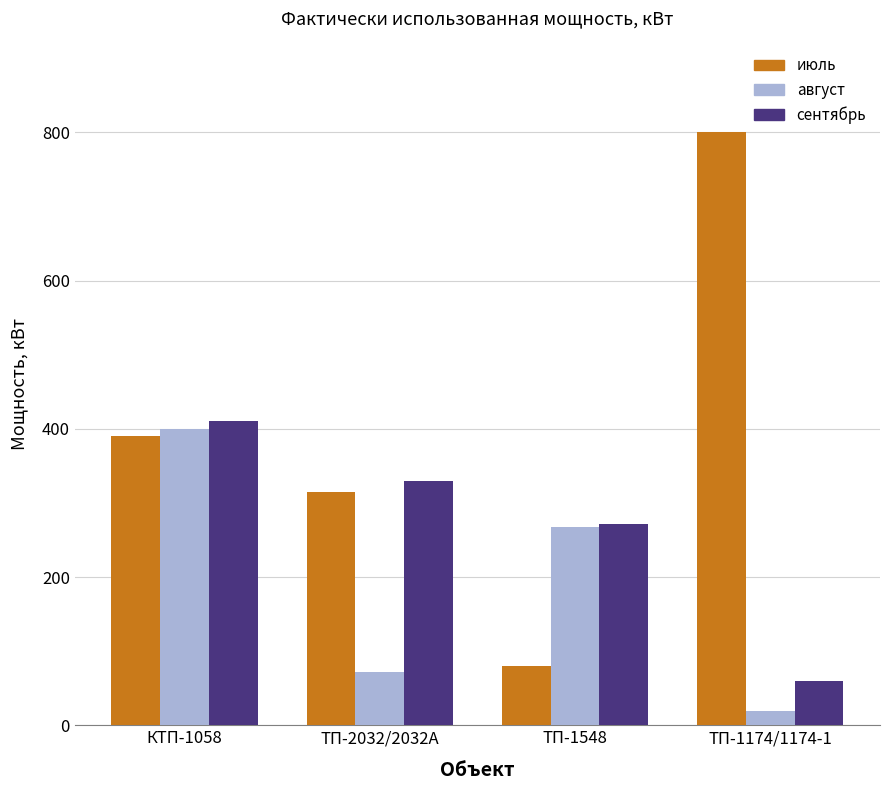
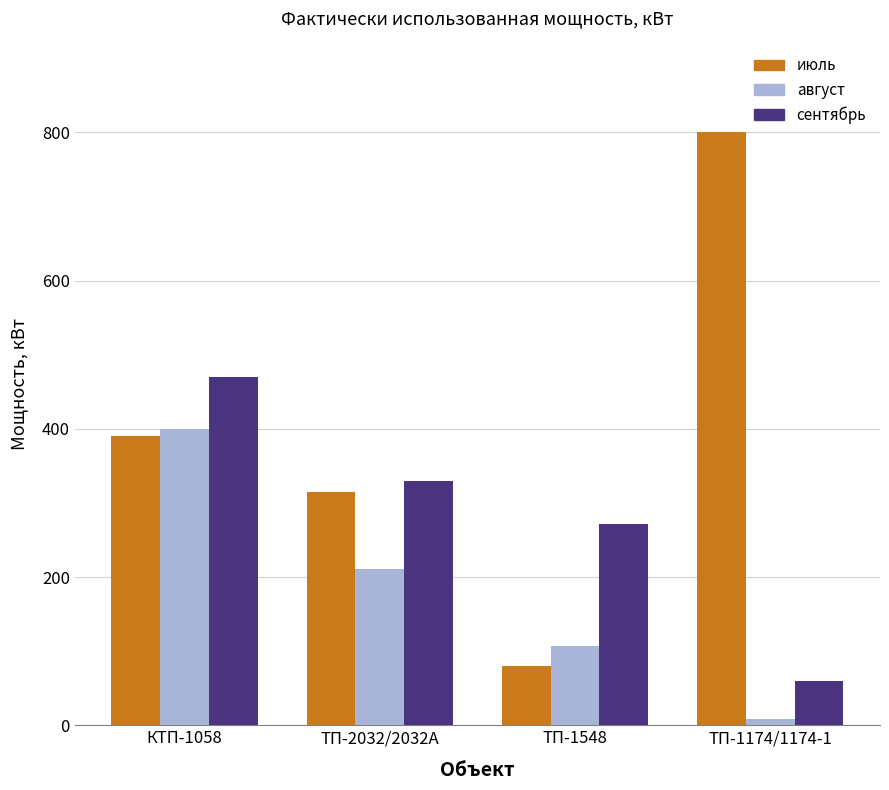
  {
    "июль": {
      "КТП-1058": 390,
      "ТП-2032/2032А": 320,
      "ТП-1548": 80,
      "ТП-1174/1174-1": 800
    },
    "август": {
      "КТП-1058": 400,
-     "ТП-2032/2032А": 70,
-     "ТП-1548": 270,
-     "ТП-1174/1174-1": 20
+     "ТП-2032/2032А": 210,
+     "ТП-1548": 110,
+     "ТП-1174/1174-1": 10
    },
    "сентябрь": {
-     "КТП-1058": 410,
+     "КТП-1058": 470,
      "ТП-2032/2032А": 330,
      "ТП-1548": 270,
      "ТП-1174/1174-1": 60
    }
  }
